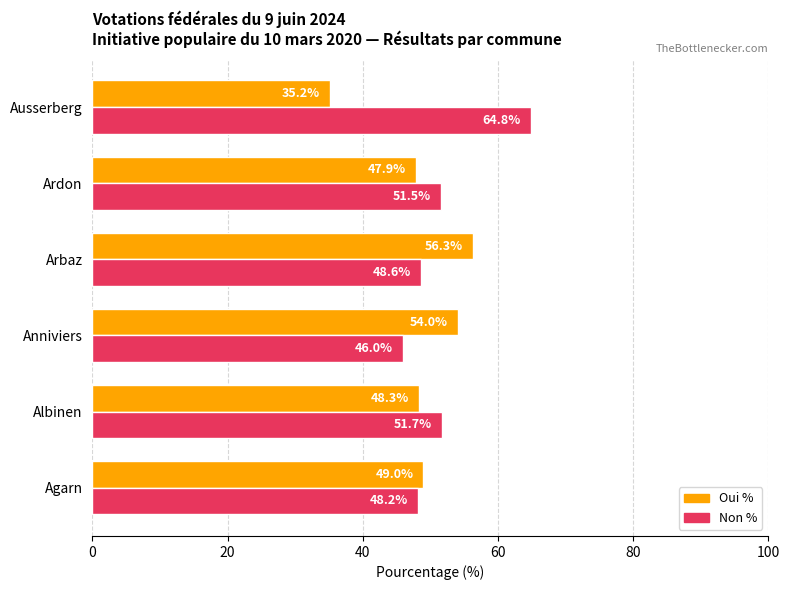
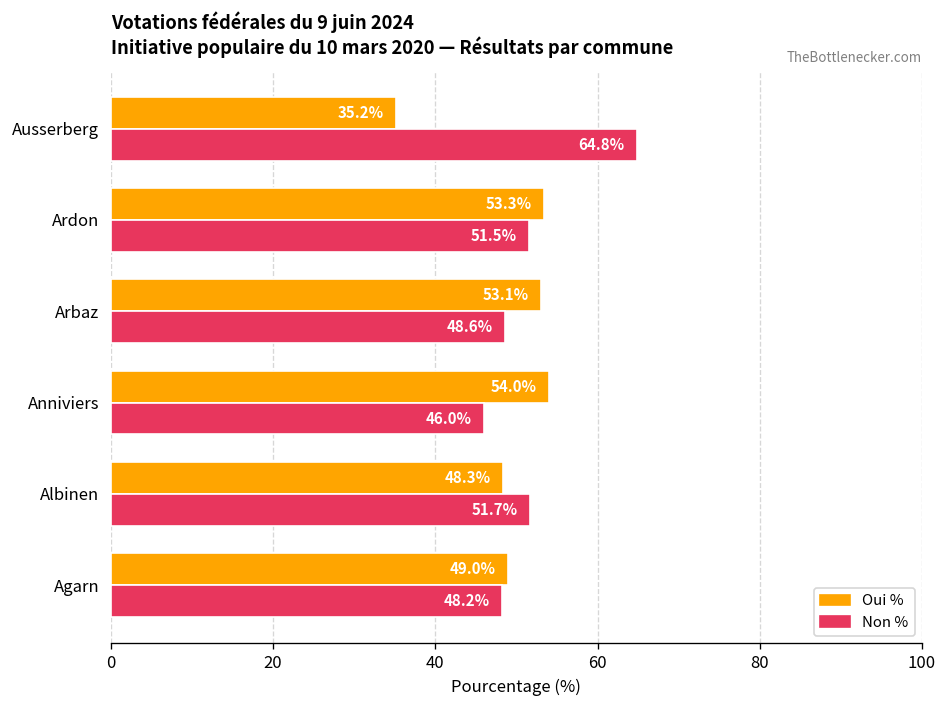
  {
    "Oui %": {
      "Ausserberg": "35.2%",
-     "Ardon": "47.9%",
-     "Arbaz": "56.3%",
+     "Ardon": "53.3%",
+     "Arbaz": "53.1%",
      "Anniviers": "54.0%",
      "Albinen": "48.3%",
      "Agarn": "49.0%"
    },
    "Non %": {
      "Ausserberg": "64.8%",
      "Ardon": "51.5%",
      "Arbaz": "48.6%",
      "Anniviers": "46.0%",
      "Albinen": "51.7%",
      "Agarn": "48.2%"
    }
  }
